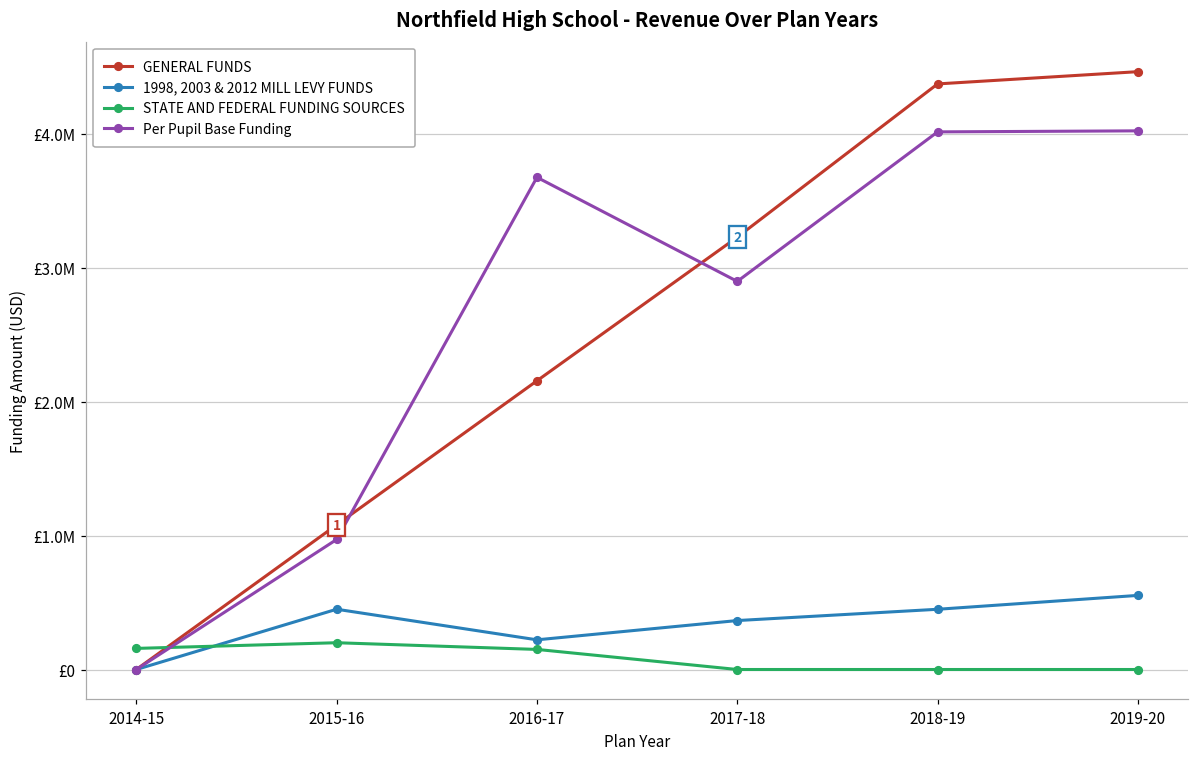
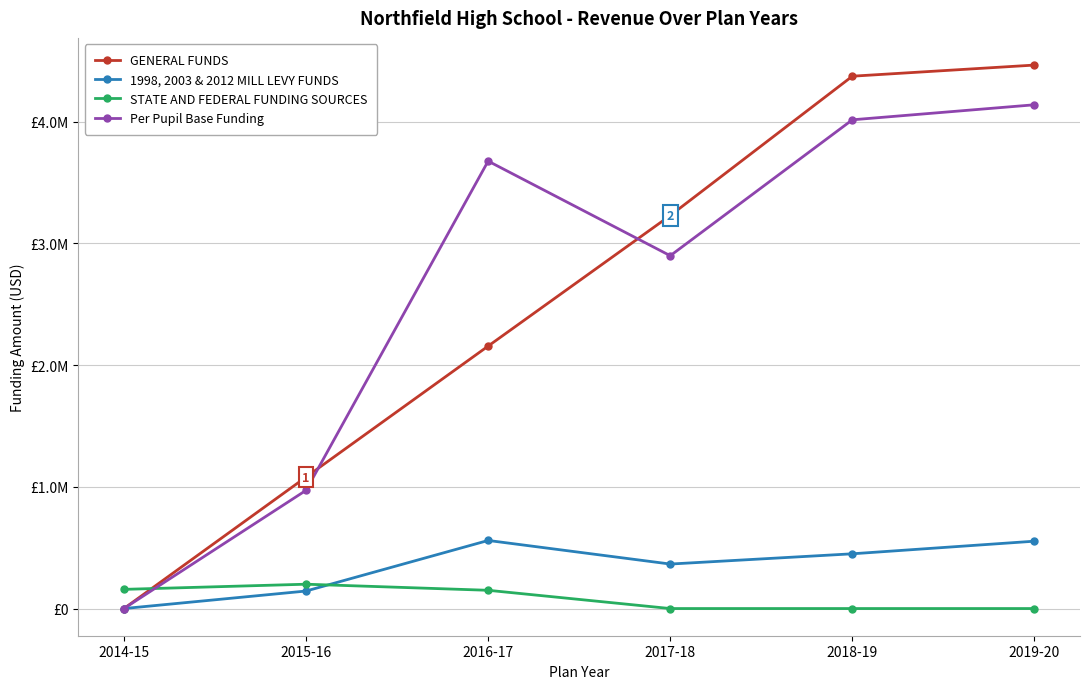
  {
    "GENERAL FUNDS": {
      "2016-17": "£2160000",
      "2018-19": "£4370000",
      "2019-20": "£4470000"
    },
    "1998, 2003 & 2012 MILL LEVY FUNDS": {
-     "2015-16": "£450000",
-     "2016-17": "£220000",
+     "2015-16": "£140000",
+     "2016-17": "£560000",
      "2017-18": "£370000",
      "2018-19": "£450000",
      "2019-20": "£550000"
    },
    "STATE AND FEDERAL FUNDING SOURCES": {
      "2014-15": "£160000",
      "2015-16": "£200000",
      "2016-17": "£150000",
      "2017-18": "£0",
      "2018-19": "£0",
      "2019-20": "£0"
    },
    "Per Pupil Base Funding": {
      "2015-16": "£970000",
      "2016-17": "£3680000",
      "2017-18": "£2900000",
      "2018-19": "£4020000",
-     "2019-20": "£4020000"
+     "2019-20": "£4140000"
    }
  }
